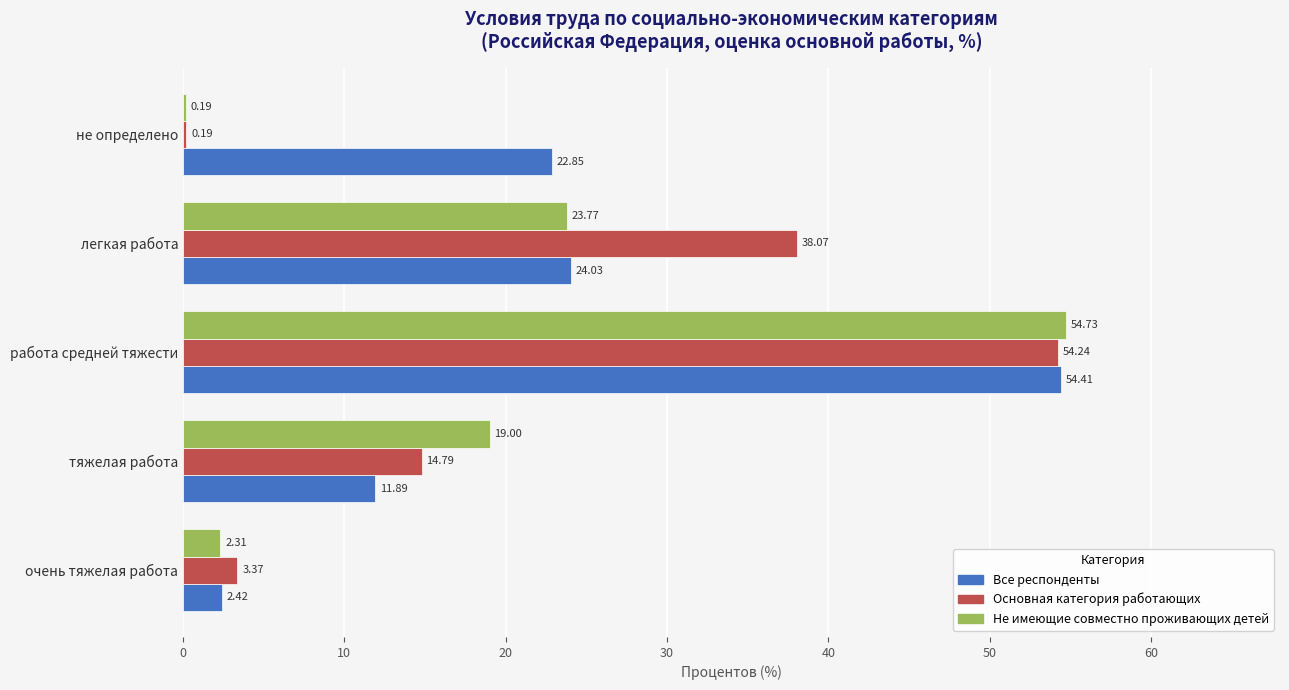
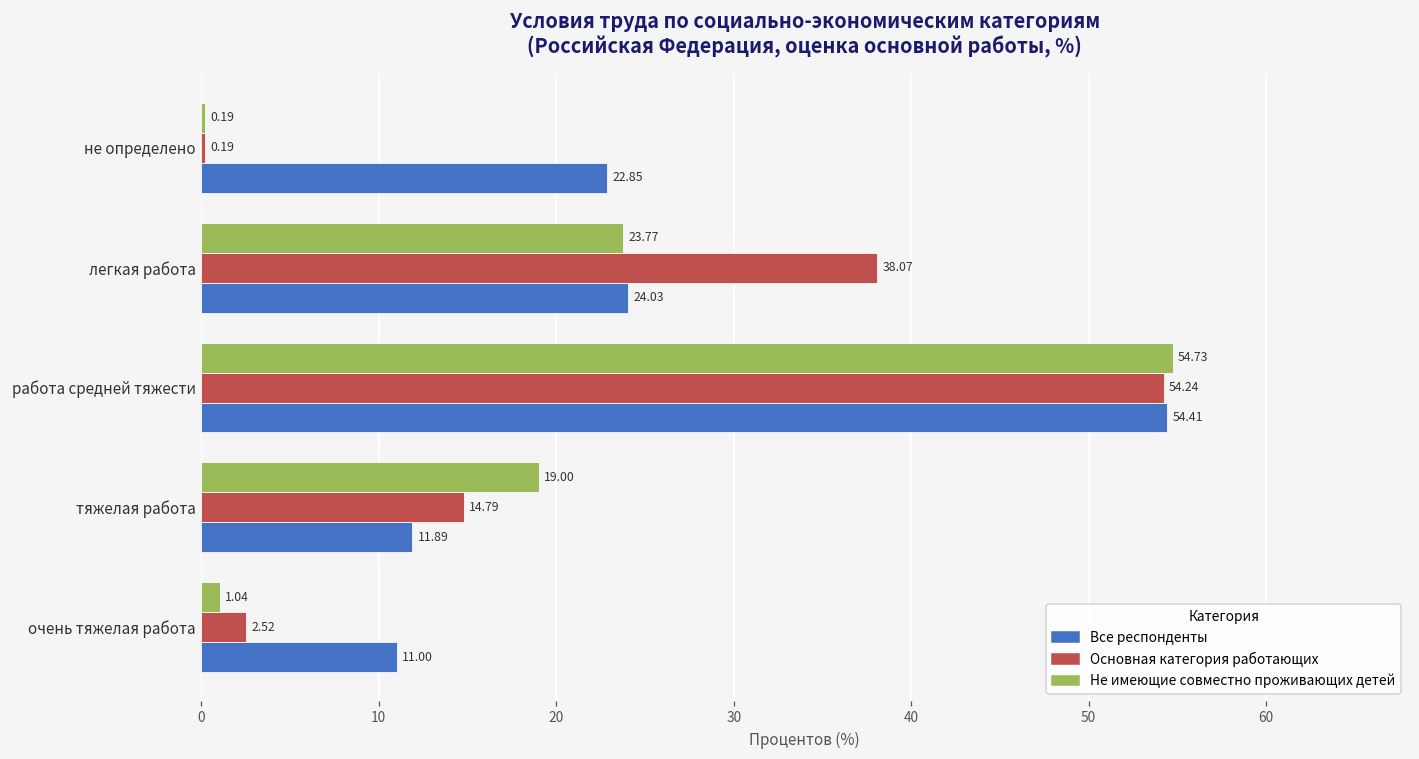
  {
    "Все респонденты": {
      "не определено": 22.85,
      "легкая работа": 24.03,
      "работа средней тяжести": 54.41,
      "тяжелая работа": 11.89,
-     "очень тяжелая работа": 2.42
+     "очень тяжелая работа": 11.00
    },
    "Основная категория работающих": {
      "не определено": 0.19,
      "легкая работа": 38.07,
      "работа средней тяжести": 54.24,
      "тяжелая работа": 14.79,
-     "очень тяжелая работа": 3.37
+     "очень тяжелая работа": 2.52
    },
    "Не имеющие совместно проживающих детей": {
      "не определено": 0.19,
      "легкая работа": 23.77,
      "работа средней тяжести": 54.73,
      "тяжелая работа": 19.00,
-     "очень тяжелая работа": 2.31
+     "очень тяжелая работа": 1.04
    }
  }
